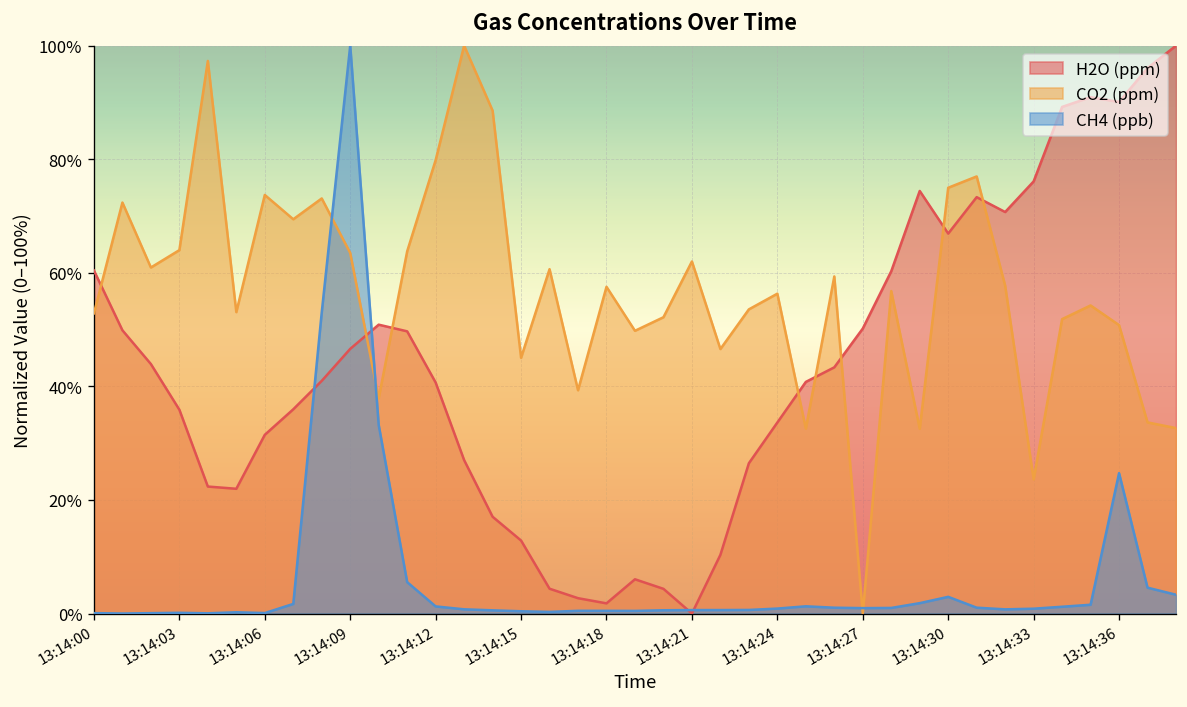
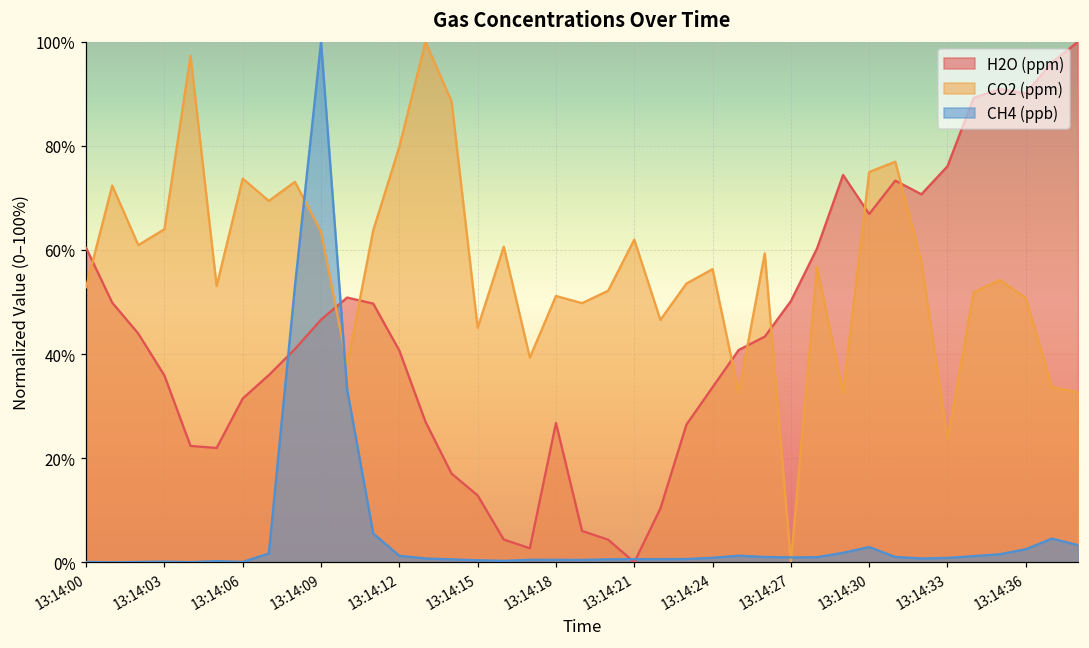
  {
    "H2O (ppm)": {
      "13:14:00": "60%",
      "13:14:03": "36%",
      "13:14:06": "31%",
      "13:14:09": "47%",
      "13:14:12": "41%",
      "13:14:15": "13%",
-     "13:14:18": "2%",
+     "13:14:18": "27%",
      "13:14:21": "0%",
      "13:14:24": "34%",
      "13:14:27": "50%",
      "13:14:30": "67%",
      "13:14:33": "76%"
    },
    "CO2 (ppm)": {
      "13:14:00": "53%",
      "13:14:03": "64%",
      "13:14:06": "74%",
      "13:14:09": "63%",
      "13:14:12": "80%",
      "13:14:15": "45%",
-     "13:14:18": "58%",
+     "13:14:18": "51%",
      "13:14:21": "62%",
      "13:14:24": "56%",
      "13:14:27": "0%",
      "13:14:30": "75%",
      "13:14:33": "24%",
      "13:14:36": "51%"
    },
    "CH4 (ppb)": {
      "13:14:00": "0%",
      "13:14:03": "0%",
      "13:14:06": "0%",
      "13:14:09": "100%",
      "13:14:12": "1%",
      "13:14:15": "0%",
      "13:14:18": "0%",
      "13:14:21": "1%",
      "13:14:24": "1%",
      "13:14:27": "1%",
      "13:14:30": "3%",
      "13:14:33": "1%",
-     "13:14:36": "25%"
+     "13:14:36": "3%"
    }
  }
